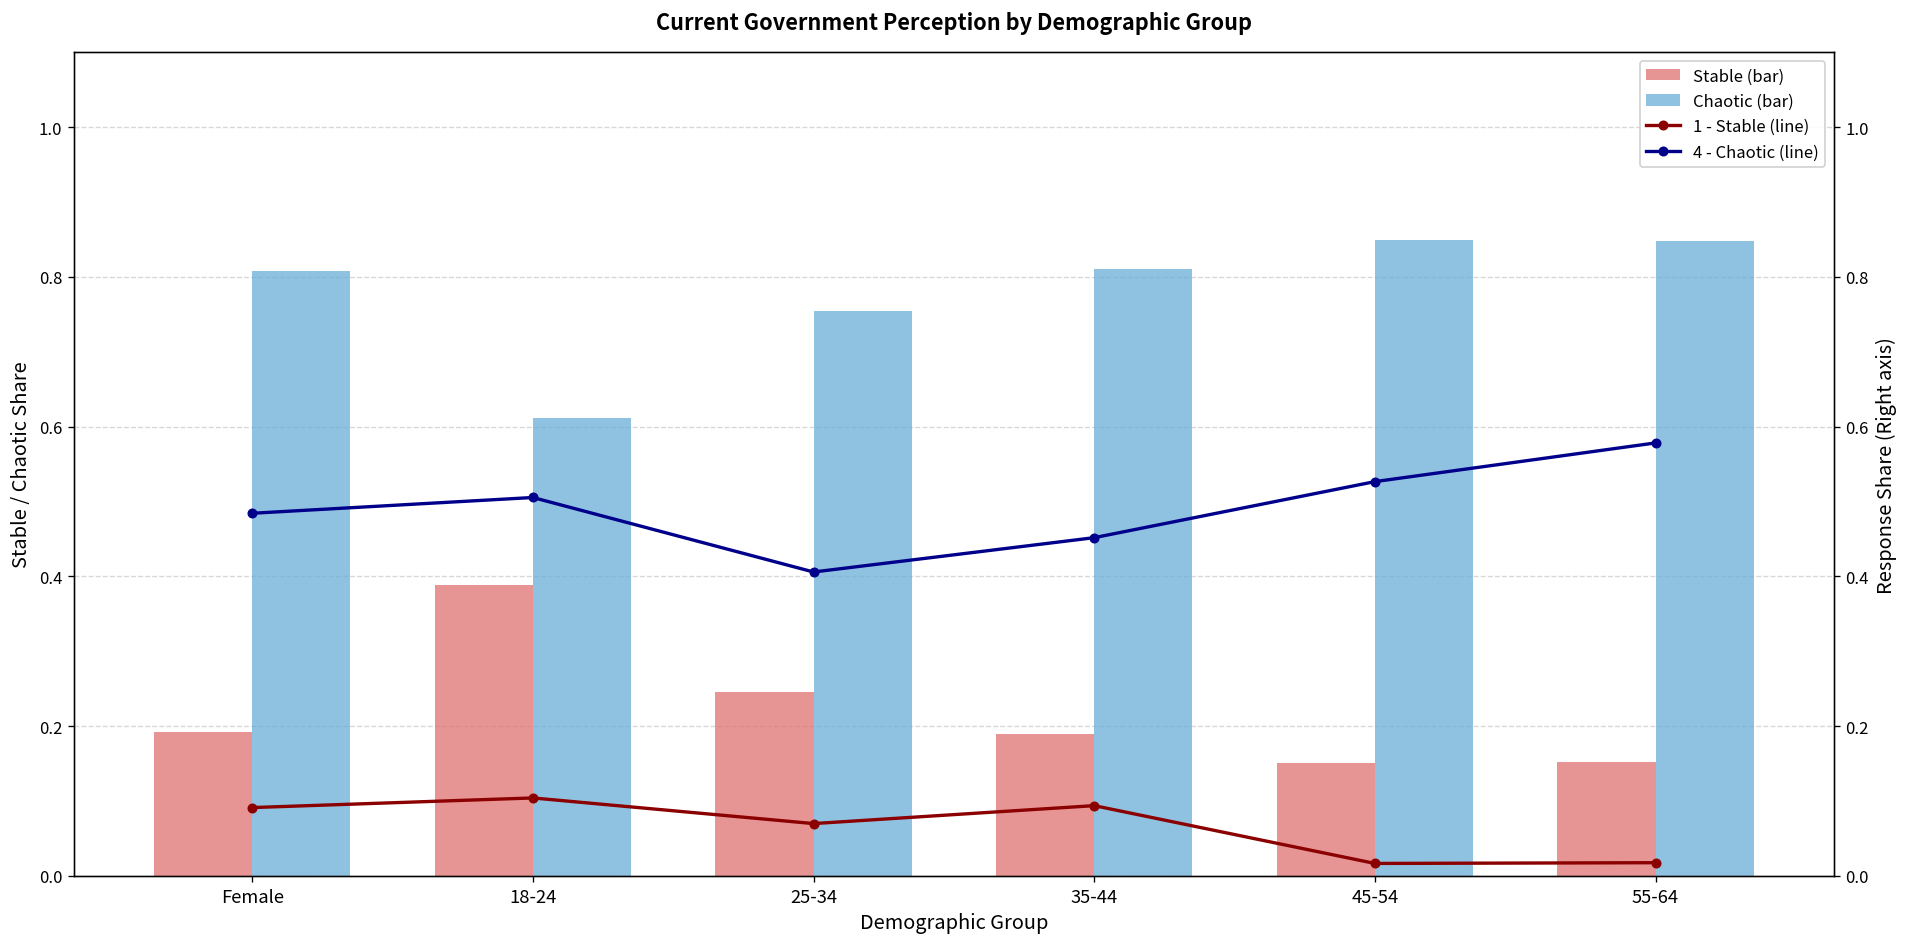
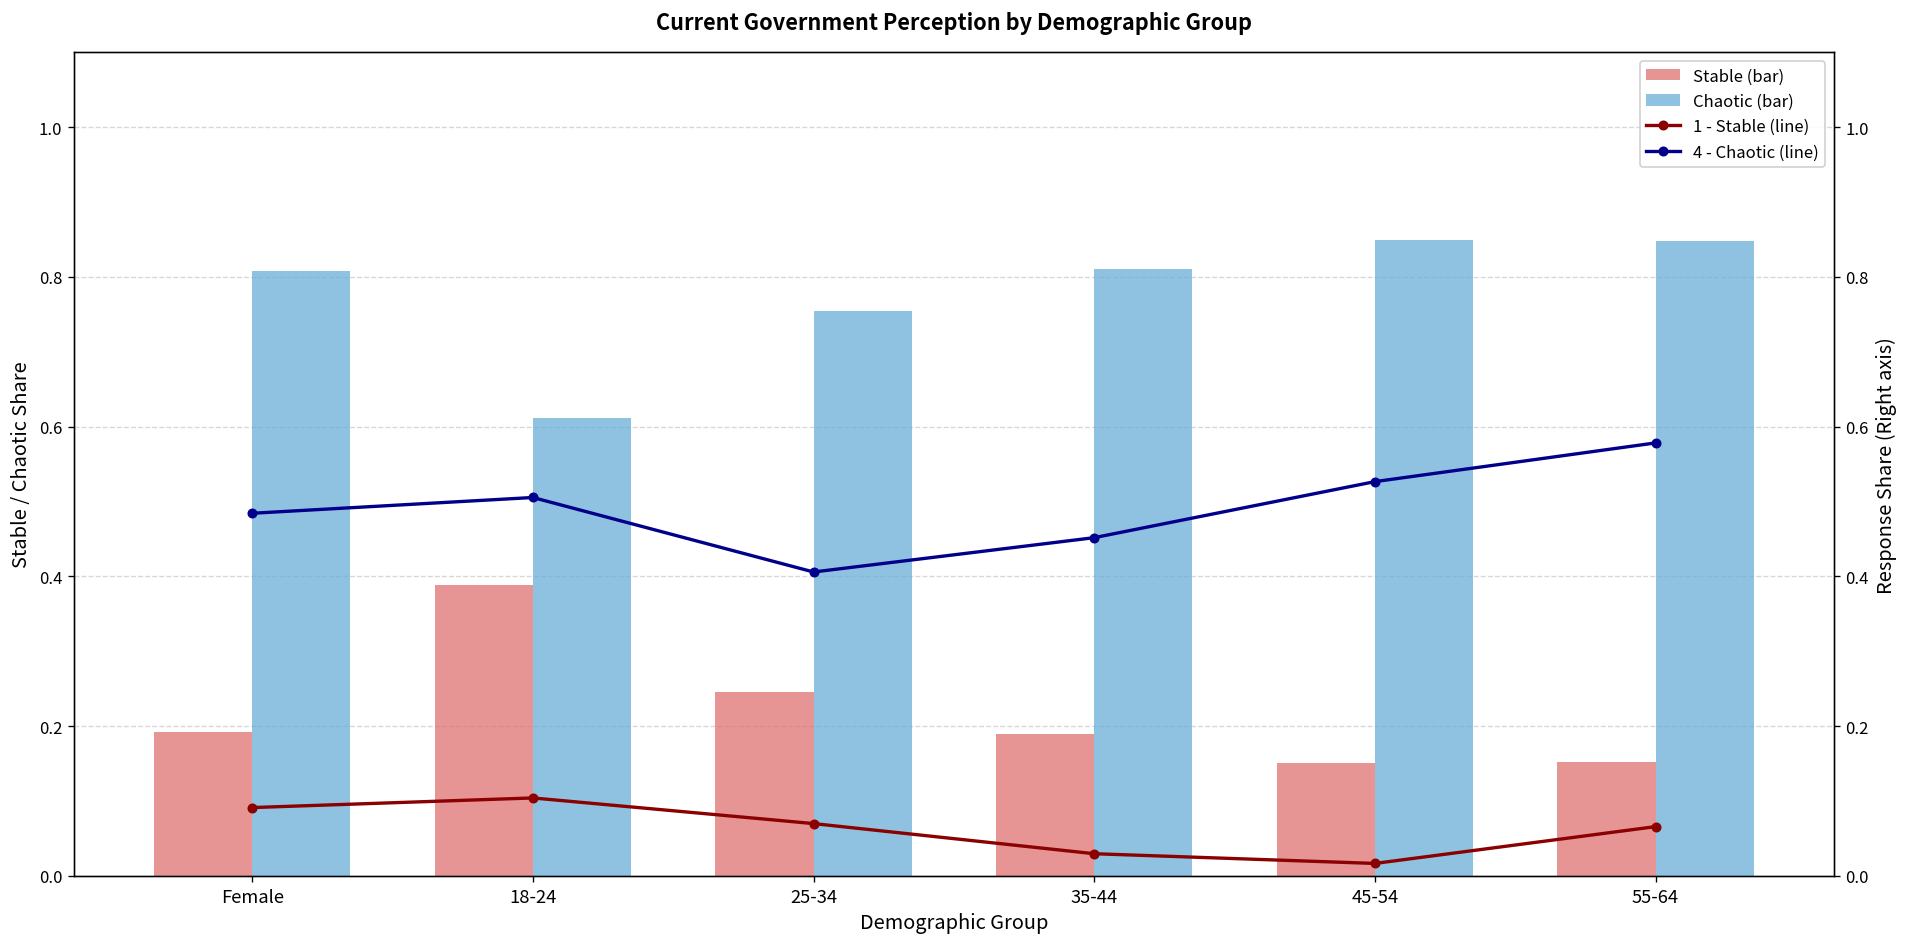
  {
    "1 - Stable (line)": {
      "Female": 0.09,
      "18-24": 0.10,
      "25-34": 0.07,
-     "35-44": 0.09,
+     "35-44": 0.03,
      "45-54": 0.02,
-     "55-64": 0.02
+     "55-64": 0.07
    },
    "4 - Chaotic (line)": {
      "Female": 0.48,
      "18-24": 0.51,
      "25-34": 0.41,
      "35-44": 0.45,
      "45-54": 0.53,
      "55-64": 0.58
    }
  }
